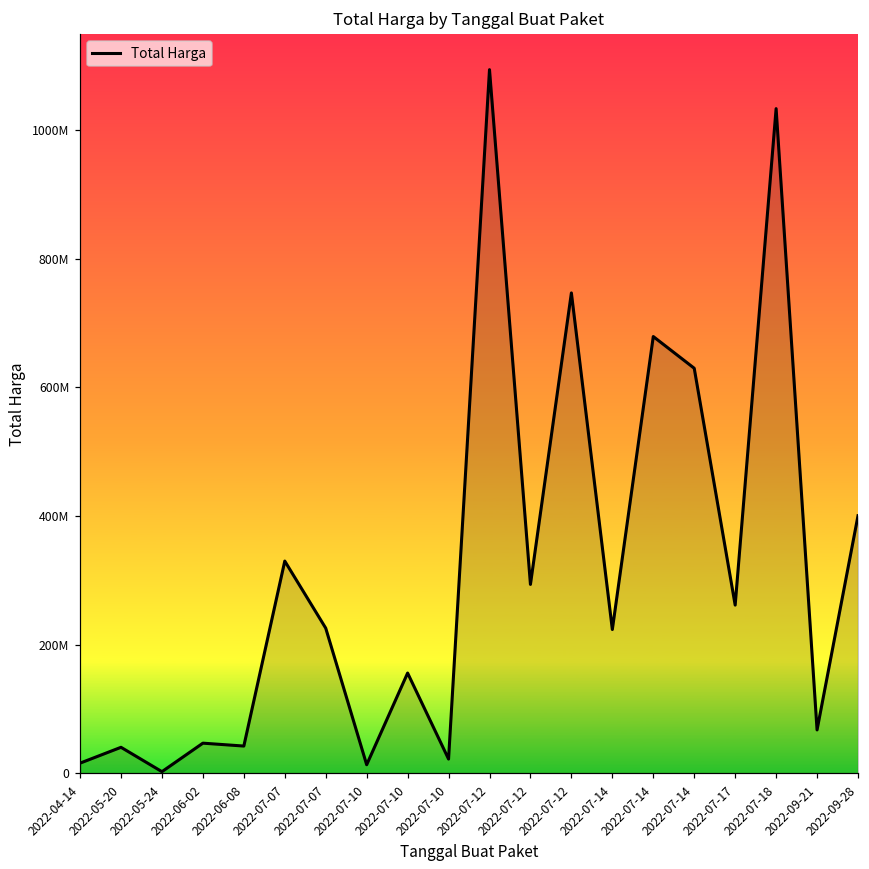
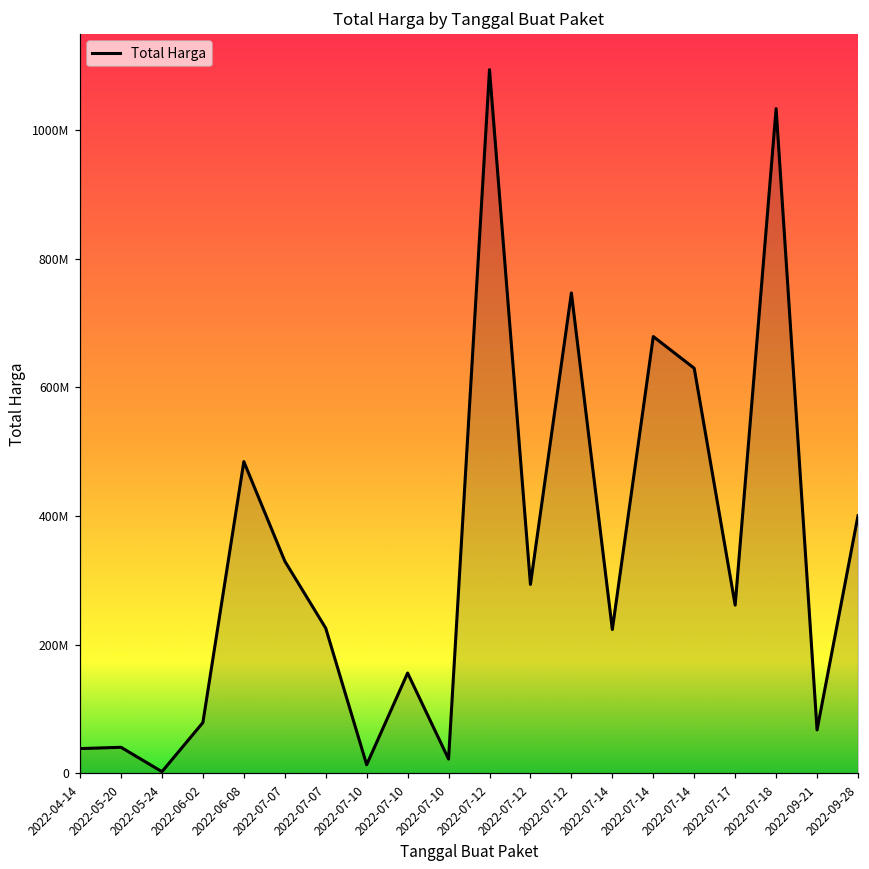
  {
-   "2022-04-14": 20000000,
+   "2022-04-14": 40000000,
    "2022-05-20": 40000000,
    "2022-05-24": 0,
-   "2022-06-02": 50000000,
-   "2022-06-08": 40000000,
+   "2022-06-02": 80000000,
+   "2022-06-08": 480000000,
    "2022-07-17": 260000000,
    "2022-07-18": 1030000000,
    "2022-09-21": 70000000,
    "2022-09-28": 400000000
  }
